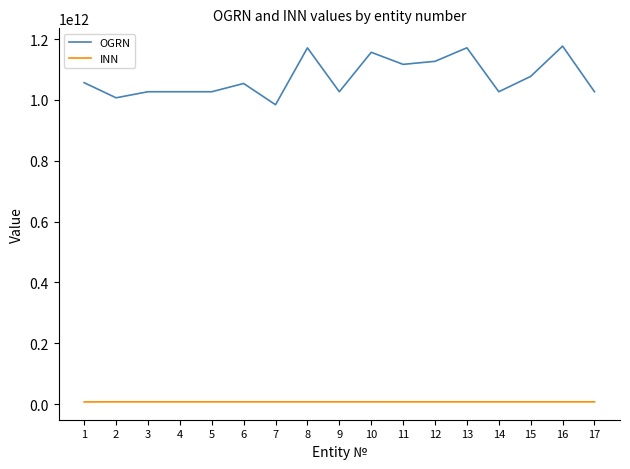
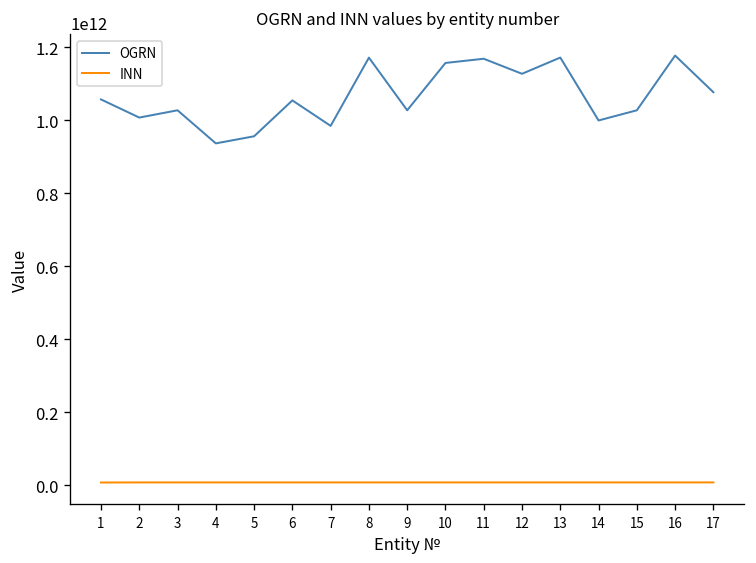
  {
    "OGRN": {
      "1": 1060000000000,
      "2": 1010000000000,
      "3": 1030000000000,
-     "4": 1030000000000,
-     "5": 1030000000000,
+     "4": 940000000000,
+     "5": 960000000000,
      "6": 1050000000000,
      "7": 980000000000,
      "8": 1170000000000,
      "9": 1030000000000,
      "10": 1160000000000,
-     "11": 1120000000000,
+     "11": 1170000000000,
      "12": 1130000000000,
      "13": 1170000000000,
-     "14": 1030000000000,
-     "15": 1080000000000,
+     "14": 1000000000000,
+     "15": 1030000000000,
      "16": 1180000000000,
-     "17": 1030000000000
+     "17": 1080000000000
    },
    "INN": {
      "1": 10000000000,
      "2": 10000000000,
      "3": 10000000000,
      "4": 10000000000,
      "5": 10000000000,
      "6": 10000000000,
      "7": 10000000000,
      "8": 10000000000,
      "9": 10000000000,
      "10": 10000000000,
      "11": 10000000000,
      "12": 10000000000,
      "13": 10000000000,
      "14": 10000000000,
      "15": 10000000000,
      "16": 10000000000,
      "17": 10000000000
    }
  }
